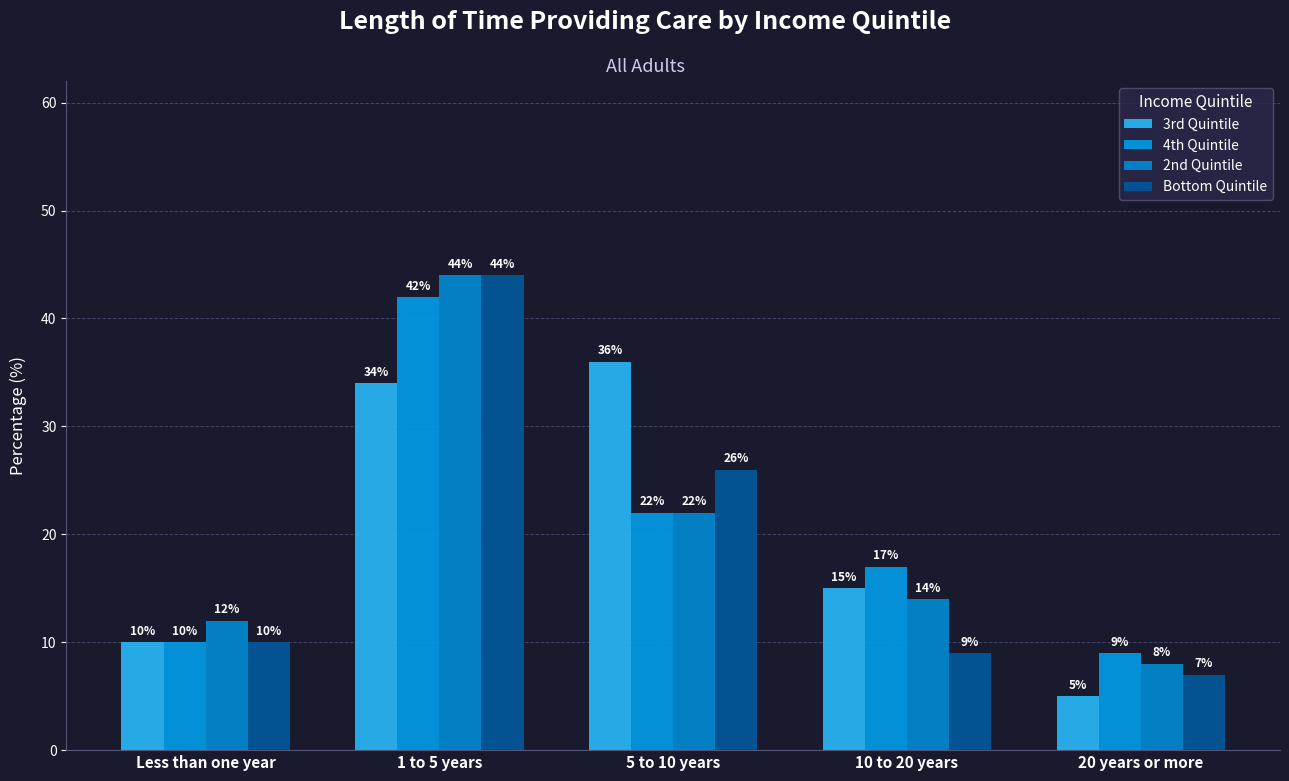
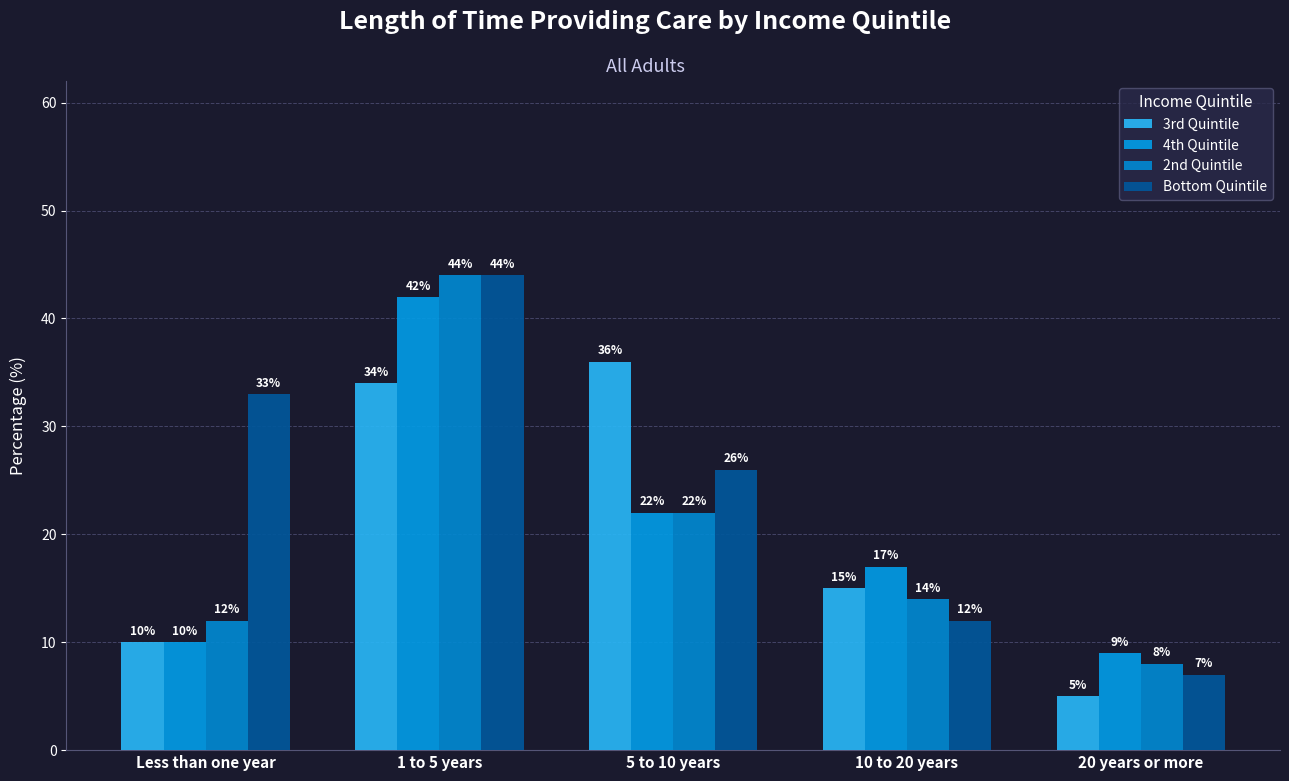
  {
    "Bottom Quintile": {
-     "Less than one year": "10%",
+     "Less than one year": "33%",
      "1 to 5 years": "44%",
      "5 to 10 years": "26%",
-     "10 to 20 years": "9%",
+     "10 to 20 years": "12%",
      "20 years or more": "7%"
    }
  }
